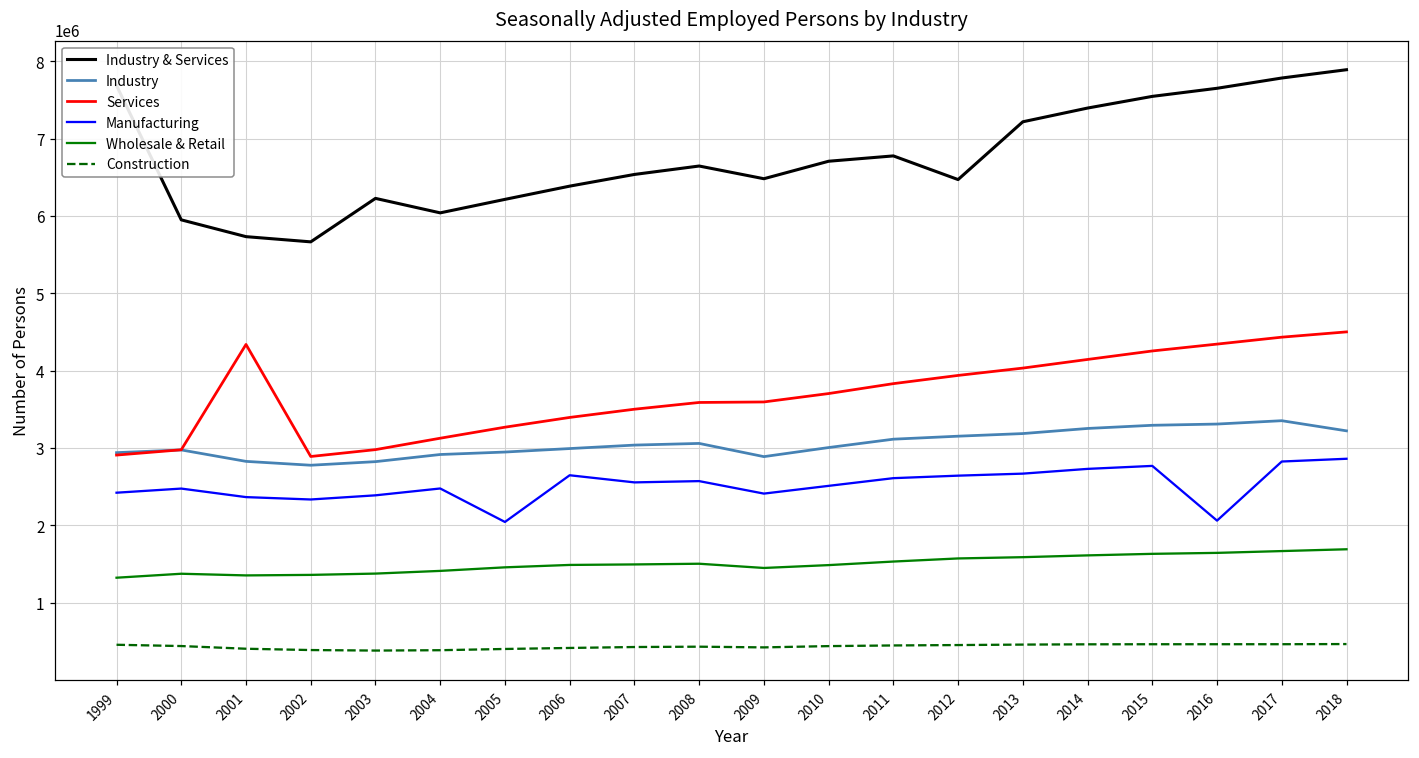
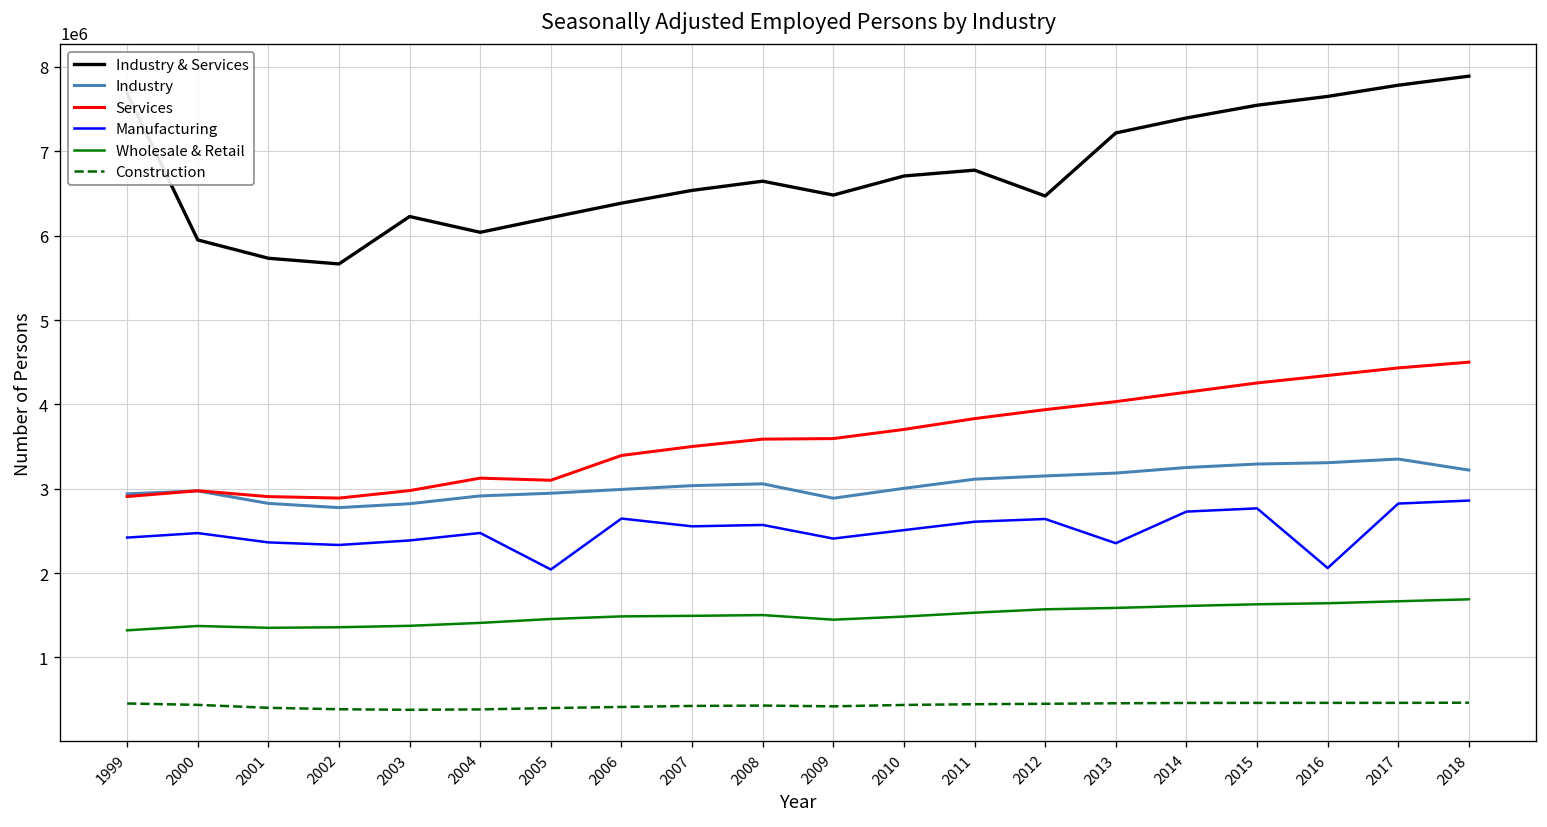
  {
    "Industry & Services": {
      "2000": 5900000,
      "2001": 5700000,
      "2002": 5700000,
      "2003": 6200000,
      "2004": 6000000,
      "2005": 6200000,
      "2006": 6400000,
      "2007": 6500000,
      "2008": 6600000,
      "2009": 6500000,
      "2010": 6700000,
      "2011": 6800000,
      "2012": 6500000,
      "2013": 7200000,
      "2014": 7400000,
      "2015": 7500000,
      "2016": 7700000,
      "2017": 7800000,
      "2018": 7900000
    },
    "Industry": {
      "2001": 2800000,
      "2002": 2800000,
      "2003": 2800000,
      "2004": 2900000,
      "2005": 2900000,
      "2006": 3000000,
      "2007": 3000000,
      "2008": 3100000,
      "2009": 2900000,
      "2010": 3000000,
      "2011": 3100000,
      "2012": 3200000,
      "2013": 3200000,
      "2014": 3300000,
      "2015": 3300000,
      "2016": 3300000,
      "2017": 3400000,
      "2018": 3200000
    },
    "Services": {
-     "2001": 4300000,
+     "2001": 2900000,
      "2002": 2900000,
      "2003": 3000000,
      "2004": 3100000,
-     "2005": 3300000,
+     "2005": 3100000,
      "2006": 3400000,
      "2007": 3500000,
      "2008": 3600000,
      "2009": 3600000,
      "2010": 3700000,
      "2011": 3800000,
      "2012": 3900000,
      "2013": 4000000,
      "2014": 4100000,
      "2015": 4300000,
      "2016": 4300000,
      "2017": 4400000,
      "2018": 4500000
    },
    "Manufacturing": {
      "1999": 2400000,
      "2000": 2500000,
      "2001": 2400000,
      "2002": 2300000,
      "2003": 2400000,
      "2004": 2500000,
      "2005": 2000000,
      "2006": 2600000,
      "2007": 2600000,
      "2008": 2600000,
      "2009": 2400000,
      "2010": 2500000,
      "2011": 2600000,
      "2012": 2600000,
-     "2013": 2700000,
+     "2013": 2400000,
      "2014": 2700000,
      "2015": 2800000,
      "2016": 2100000,
      "2017": 2800000,
      "2018": 2900000
    }
  }
